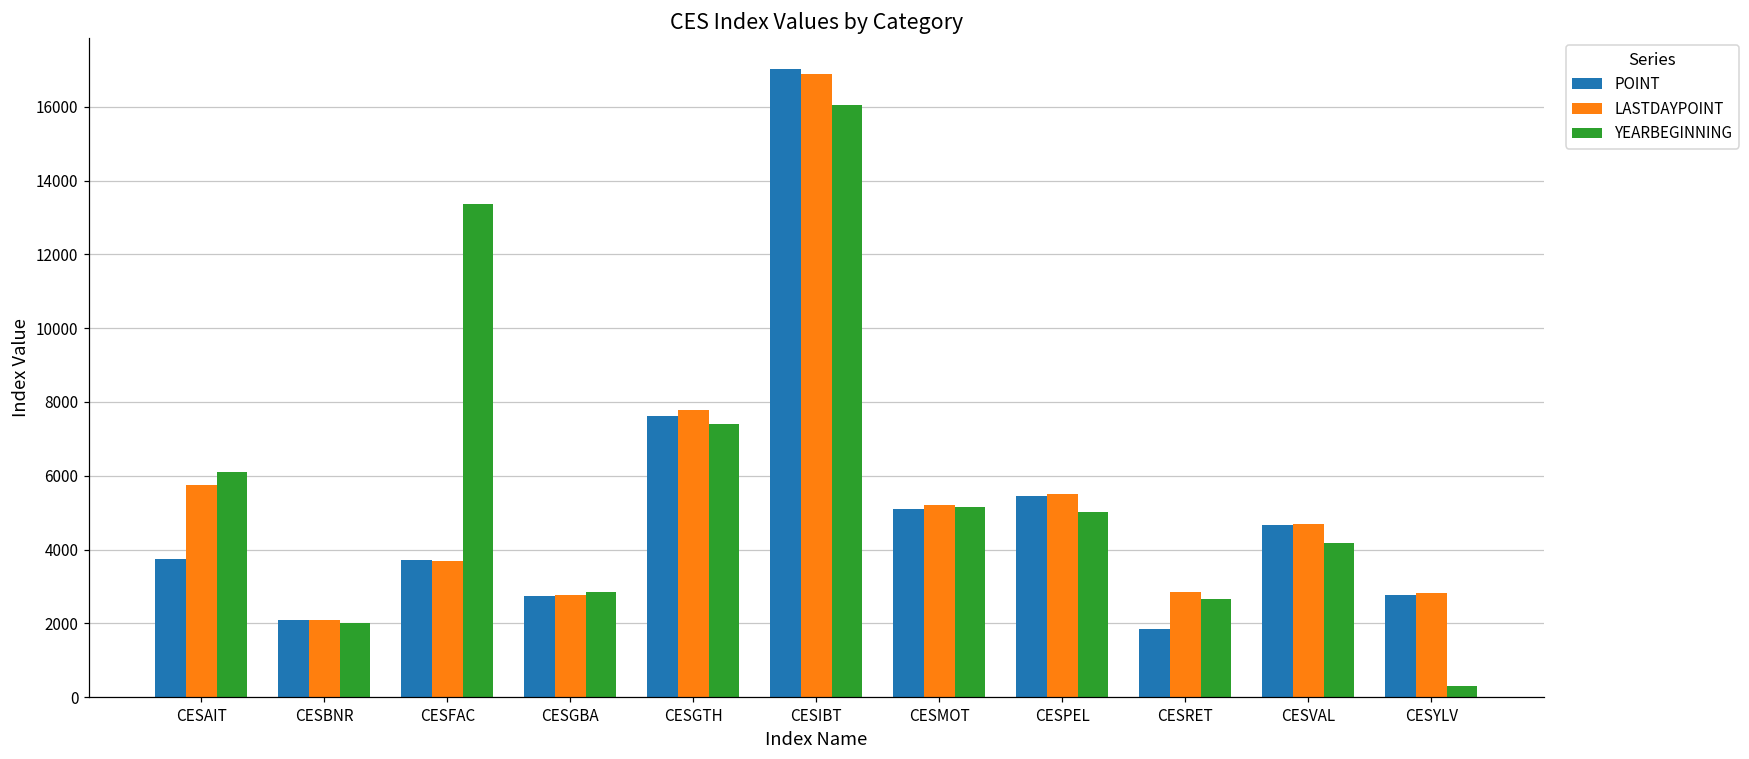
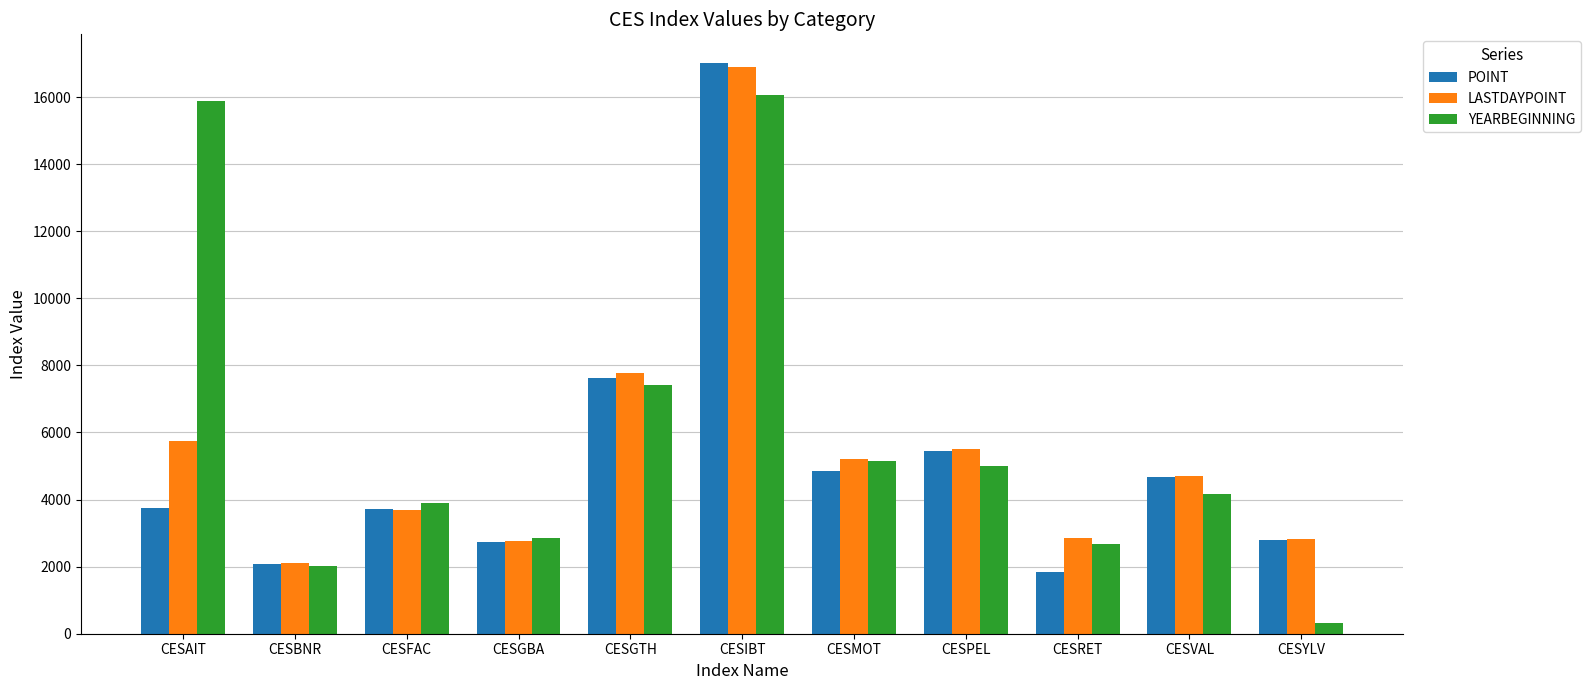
  {
    "POINT": {
      "CESAIT": 3800,
      "CESBNR": 2100,
      "CESFAC": 3700,
      "CESGBA": 2700,
      "CESGTH": 7600,
      "CESIBT": 17000,
-     "CESMOT": 5100,
+     "CESMOT": 4800,
      "CESPEL": 5400,
      "CESRET": 1900,
      "CESVAL": 4700,
      "CESYLV": 2800
    },
    "LASTDAYPOINT": {
      "CESAIT": 5700,
      "CESBNR": 2100,
      "CESFAC": 3700,
      "CESGBA": 2800,
      "CESGTH": 7800,
      "CESIBT": 16900,
      "CESMOT": 5200,
      "CESPEL": 5500,
      "CESRET": 2900,
      "CESVAL": 4700,
      "CESYLV": 2800
    },
    "YEARBEGINNING": {
-     "CESAIT": 6100,
+     "CESAIT": 15900,
      "CESBNR": 2000,
-     "CESFAC": 13400,
+     "CESFAC": 3900,
      "CESGBA": 2900,
      "CESGTH": 7400,
      "CESIBT": 16100,
      "CESMOT": 5100,
      "CESPEL": 5000,
      "CESRET": 2700,
      "CESVAL": 4200,
      "CESYLV": 300
    }
  }
